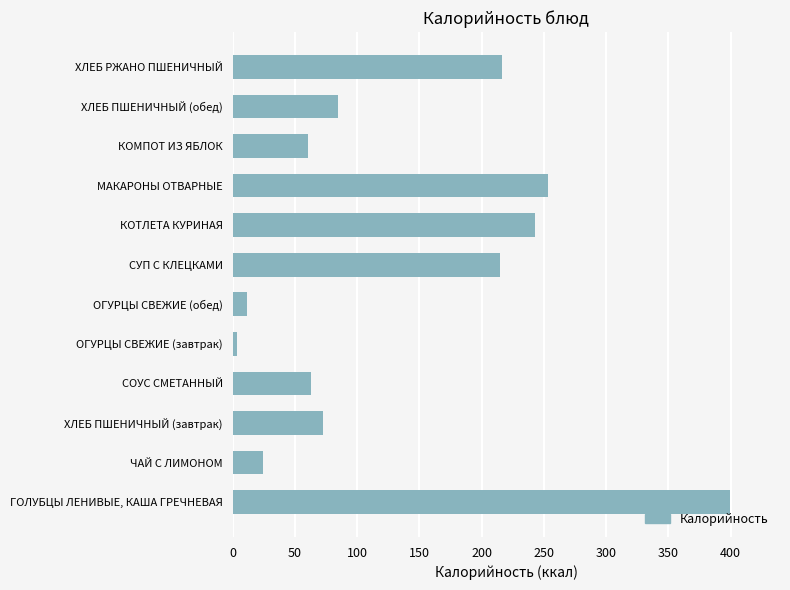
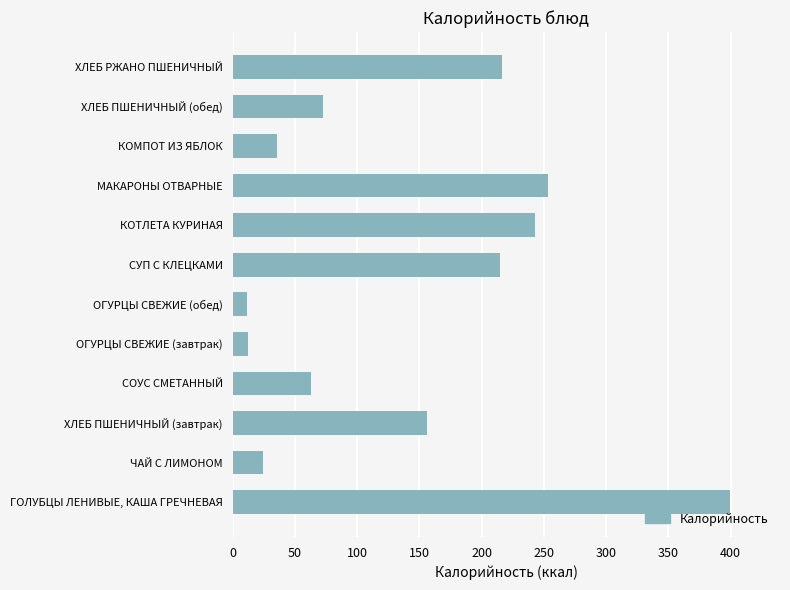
  {
    "ХЛЕБ РЖАНО ПШЕНИЧНЫЙ": 216,
-   "ХЛЕБ ПШЕНИЧНЫЙ (обед)": 85,
-   "КОМПОТ ИЗ ЯБЛОК": 61,
+   "ХЛЕБ ПШЕНИЧНЫЙ (обед)": 73,
+   "КОМПОТ ИЗ ЯБЛОК": 36,
    "МАКАРОНЫ ОТВАРНЫЕ": 253,
    "КОТЛЕТА КУРИНАЯ": 243,
    "СУП С КЛЕЦКАМИ": 215,
    "ОГУРЦЫ СВЕЖИЕ (обед)": 11,
-   "ОГУРЦЫ СВЕЖИЕ (завтрак)": 3,
+   "ОГУРЦЫ СВЕЖИЕ (завтрак)": 12,
    "СОУС СМЕТАННЫЙ": 63,
-   "ХЛЕБ ПШЕНИЧНЫЙ (завтрак)": 73,
+   "ХЛЕБ ПШЕНИЧНЫЙ (завтрак)": 156,
    "ЧАЙ С ЛИМОНОМ": 24,
    "ГОЛУБЦЫ ЛЕНИВЫЕ, КАША ГРЕЧНЕВАЯ": 400
  }
